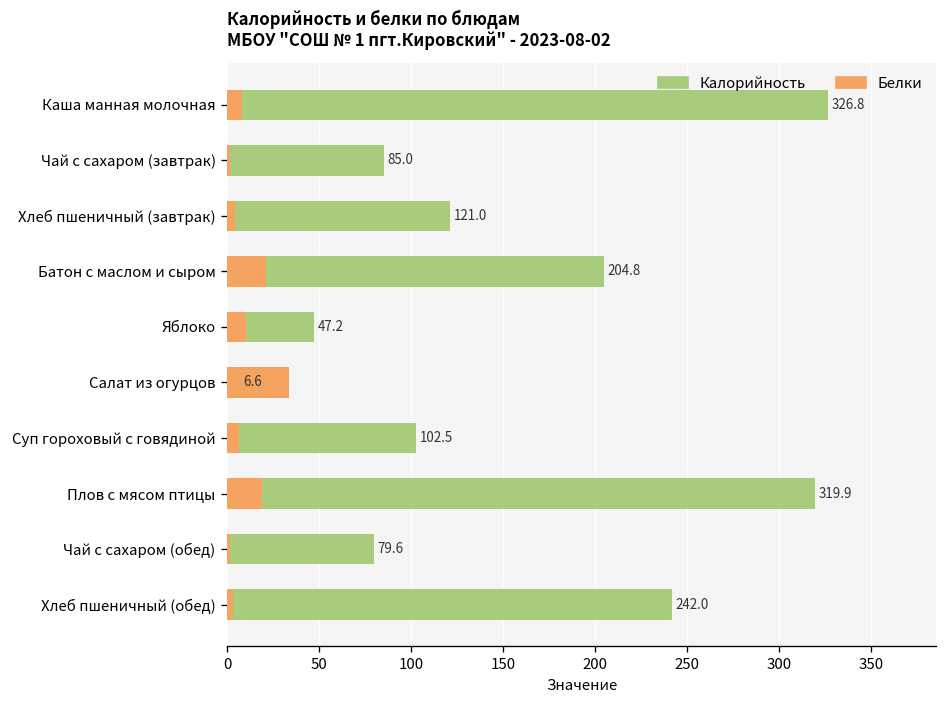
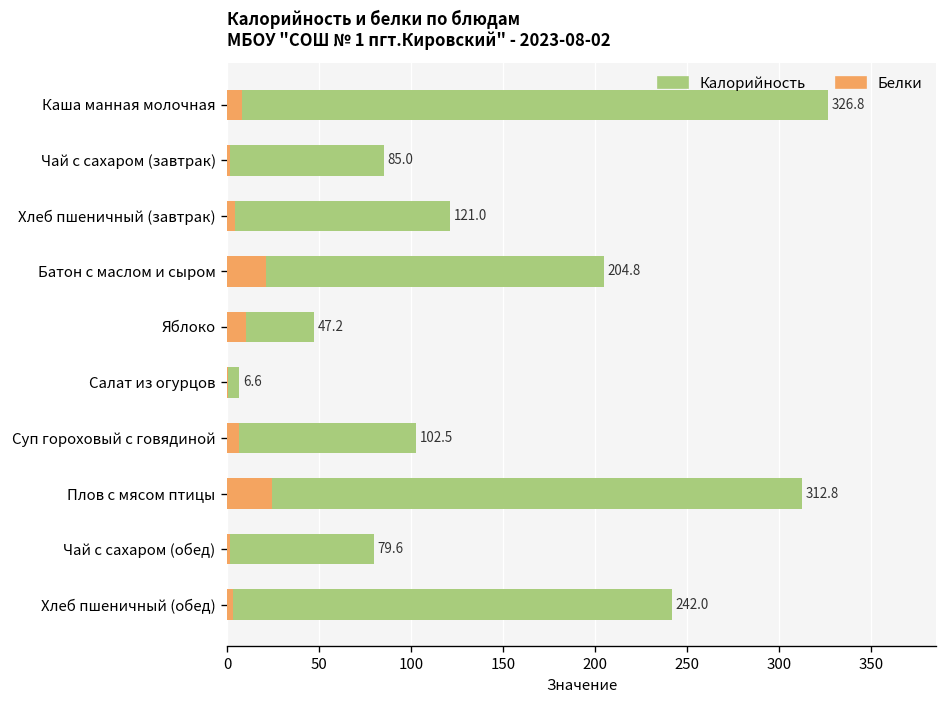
  {
    "Калорийность": {
      "Каша манная молочная": 326.8,
      "Чай с сахаром (завтрак)": 85.0,
      "Хлеб пшеничный (завтрак)": 121.0,
      "Батон с маслом и сыром": 204.8,
      "Яблоко": 47.2,
      "Суп гороховый с говядиной": 102.5,
-     "Плов с мясом птицы": 319.9,
+     "Плов с мясом птицы": 312.8,
      "Чай с сахаром (обед)": 79.6,
      "Хлеб пшеничный (обед)": 242.0
    },
    "Белки": {
-     "Салат из огурцов": 33,
-     "Плов с мясом птицы": 19
+     "Салат из огурцов": 0,
+     "Плов с мясом птицы": 24
    }
  }
